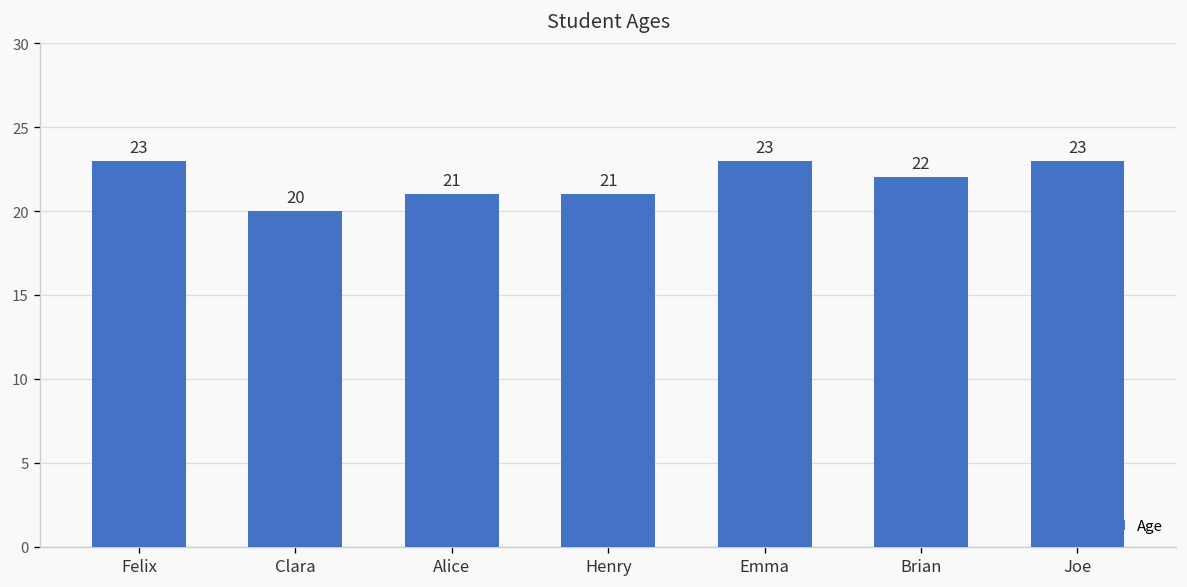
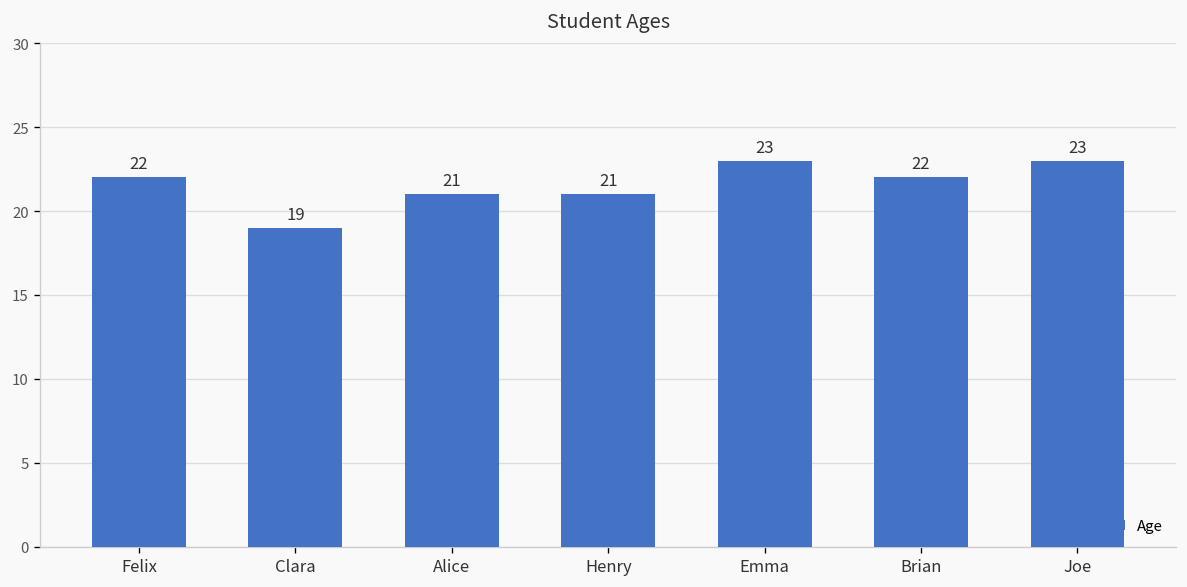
  {
-   "Felix": 23,
-   "Clara": 20,
+   "Felix": 22,
+   "Clara": 19,
    "Alice": 21,
    "Henry": 21,
    "Emma": 23,
    "Brian": 22,
    "Joe": 23
  }
